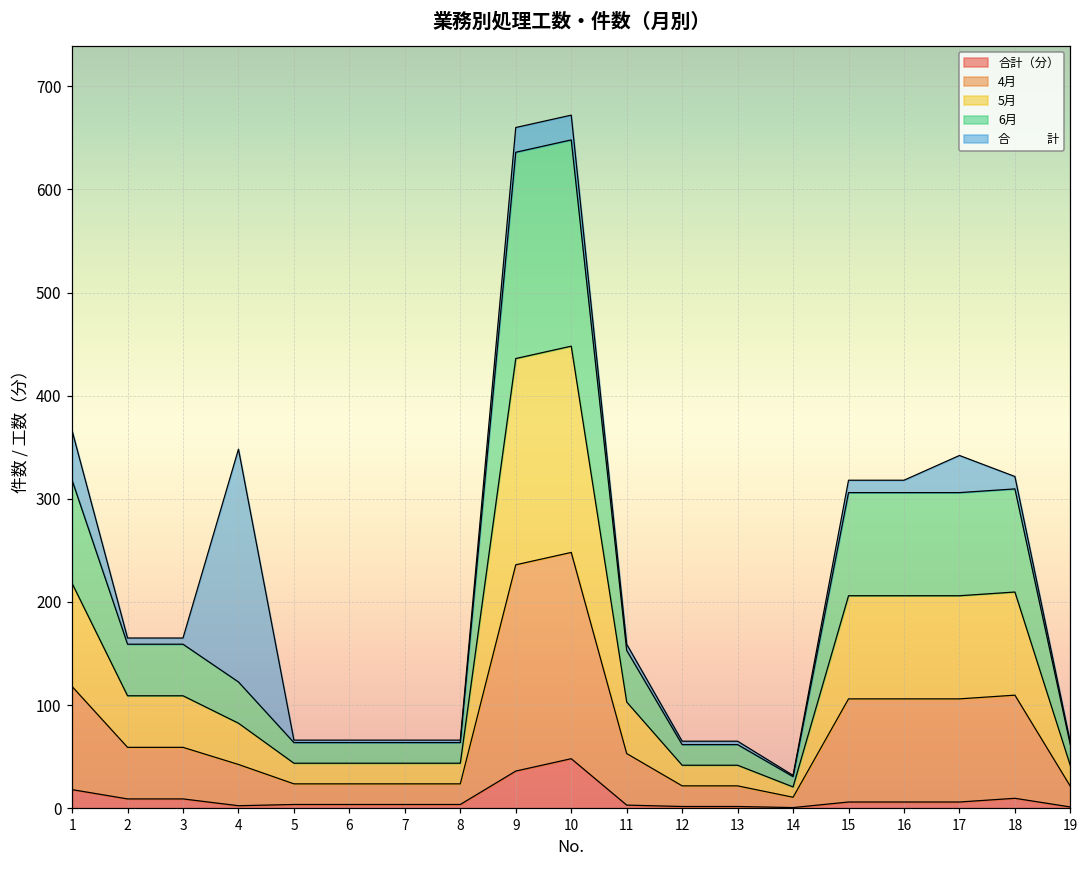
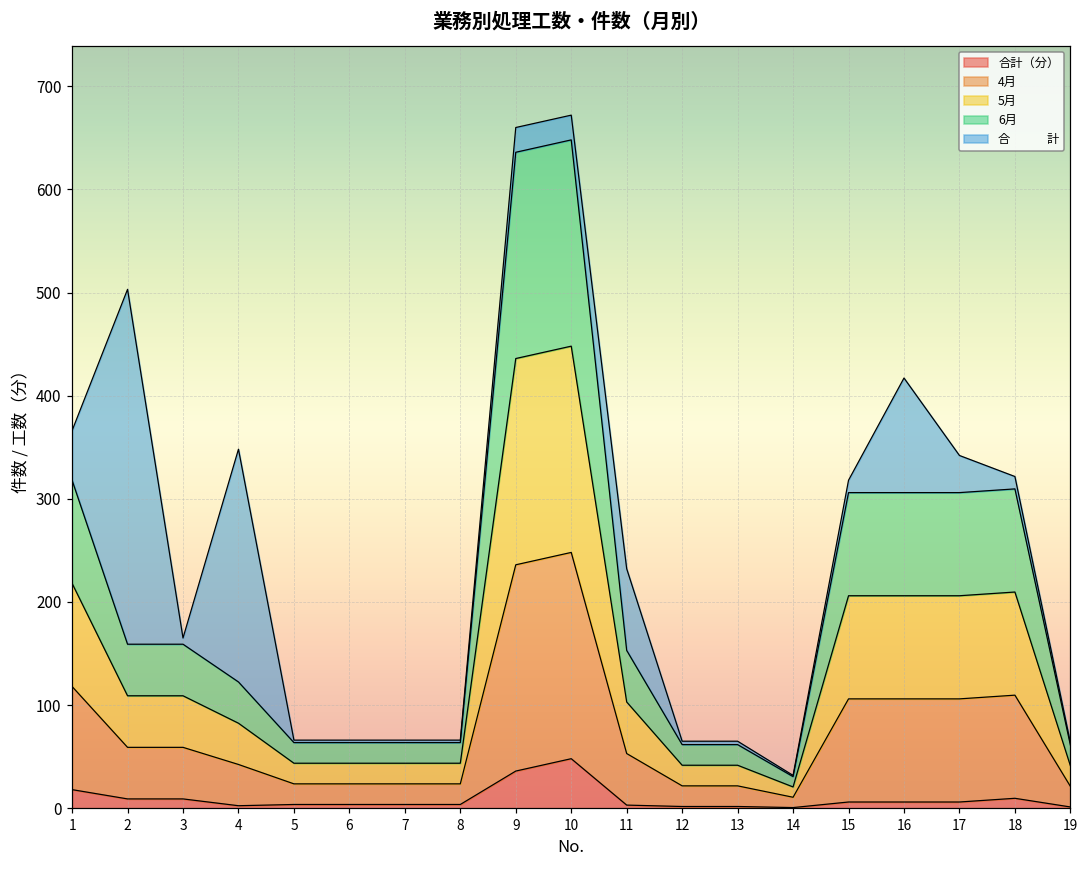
  {
    "6月": {
      "1": 100,
      "2": 50,
      "3": 50,
      "4": 40,
      "9": 200,
      "10": 200,
      "11": 50,
      "12": 20,
      "13": 20,
      "15": 100,
      "16": 100,
      "17": 100,
      "18": 100
    },
    "合 計": {
      "1": 50,
-     "2": 10,
+     "2": 340,
      "3": 10,
      "4": 230,
      "9": 20,
      "10": 20,
-     "11": 10,
+     "11": 80,
      "12": 0,
      "13": 0,
      "15": 10,
-     "16": 10,
+     "16": 110,
      "17": 40,
      "18": 10
    }
  }
